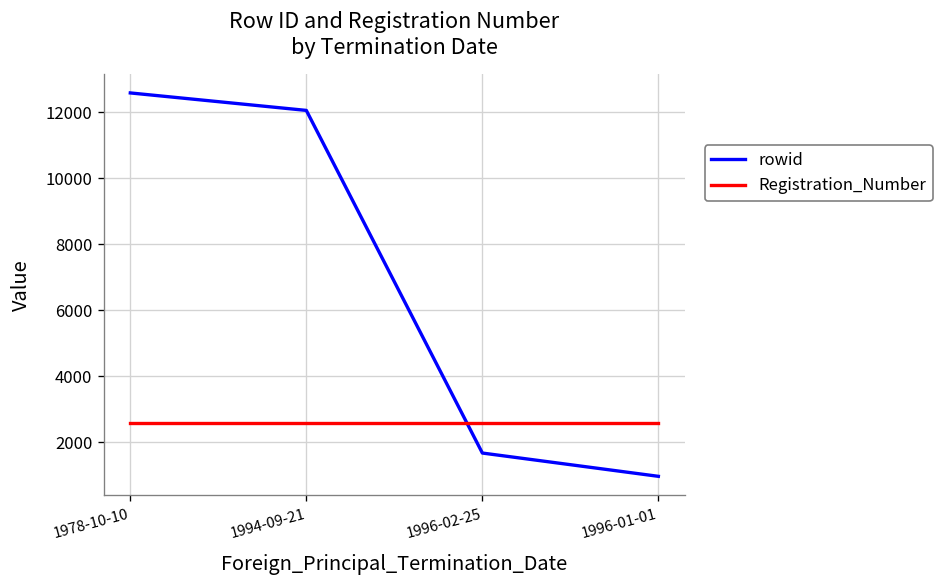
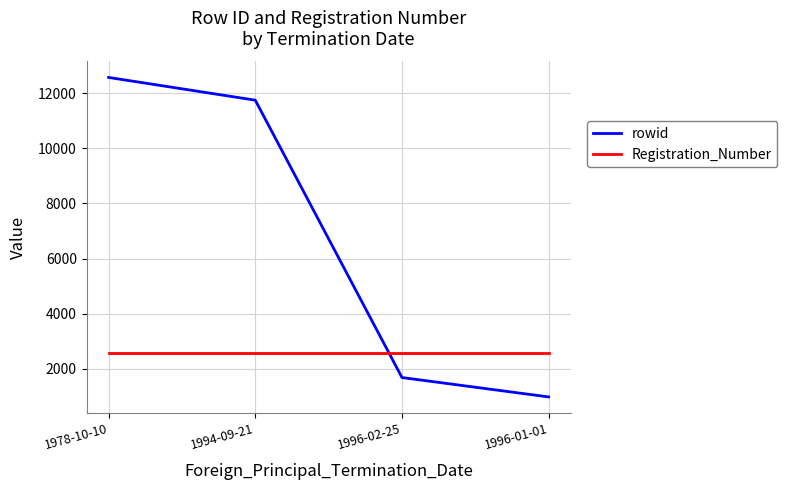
  {
    "rowid": {
      "1978-10-10": 12600,
-     "1994-09-21": 12000,
+     "1994-09-21": 11800,
      "1996-02-25": 1700,
      "1996-01-01": 1000
    },
    "Registration_Number": {
      "1978-10-10": 2600,
      "1994-09-21": 2600,
      "1996-02-25": 2600,
      "1996-01-01": 2600
    }
  }
